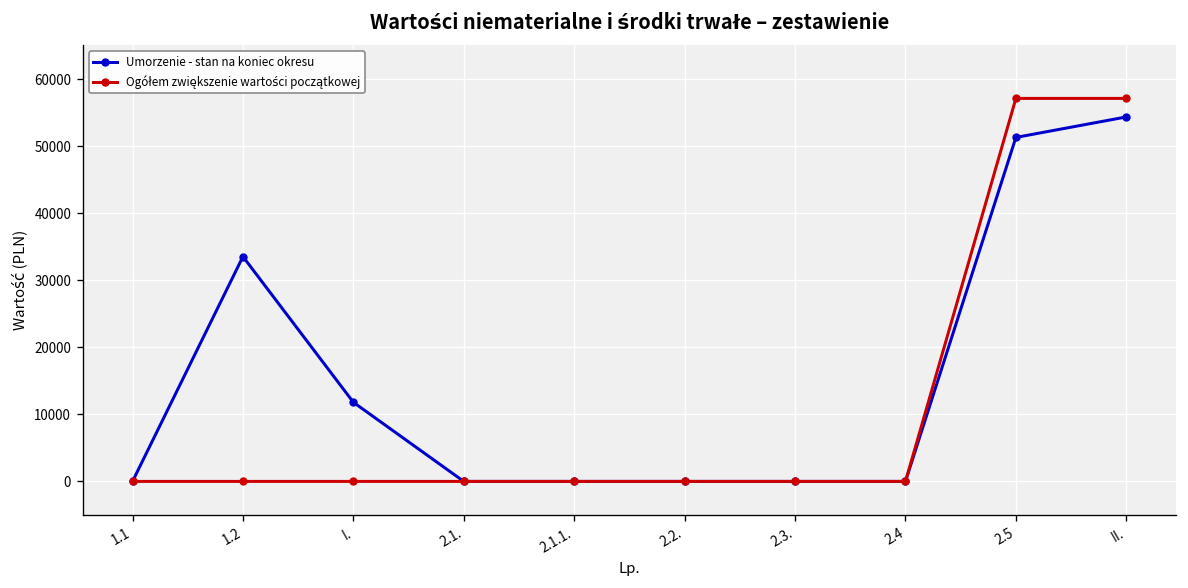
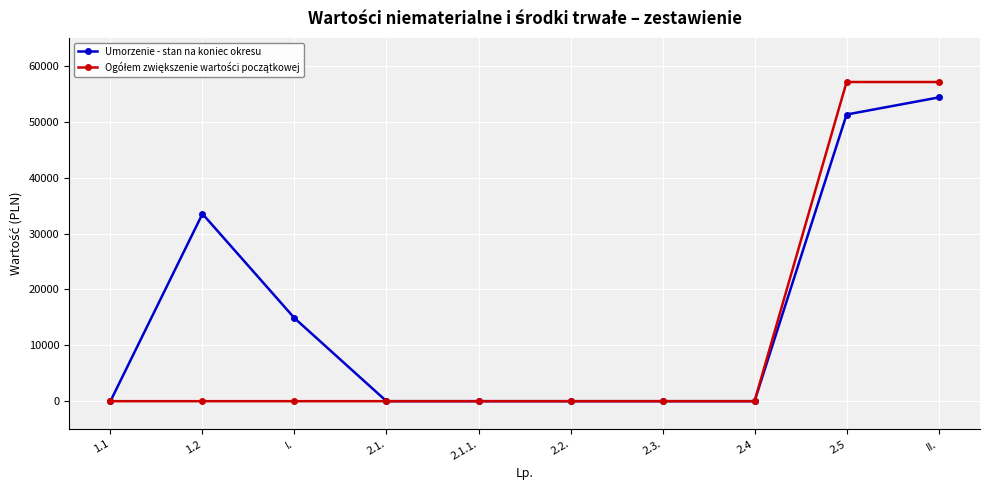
  {
    "Umorzenie - stan na koniec okresu": {
      "1.2": 34000,
-     "I.": 12000,
+     "I.": 15000,
      "2.5": 51000,
      "II.": 54000
    },
    "Ogółem zwiększenie wartości początkowej": {
      "1.2": 0,
      "I.": 0,
      "2.5": 57000,
      "II.": 57000
    }
  }
